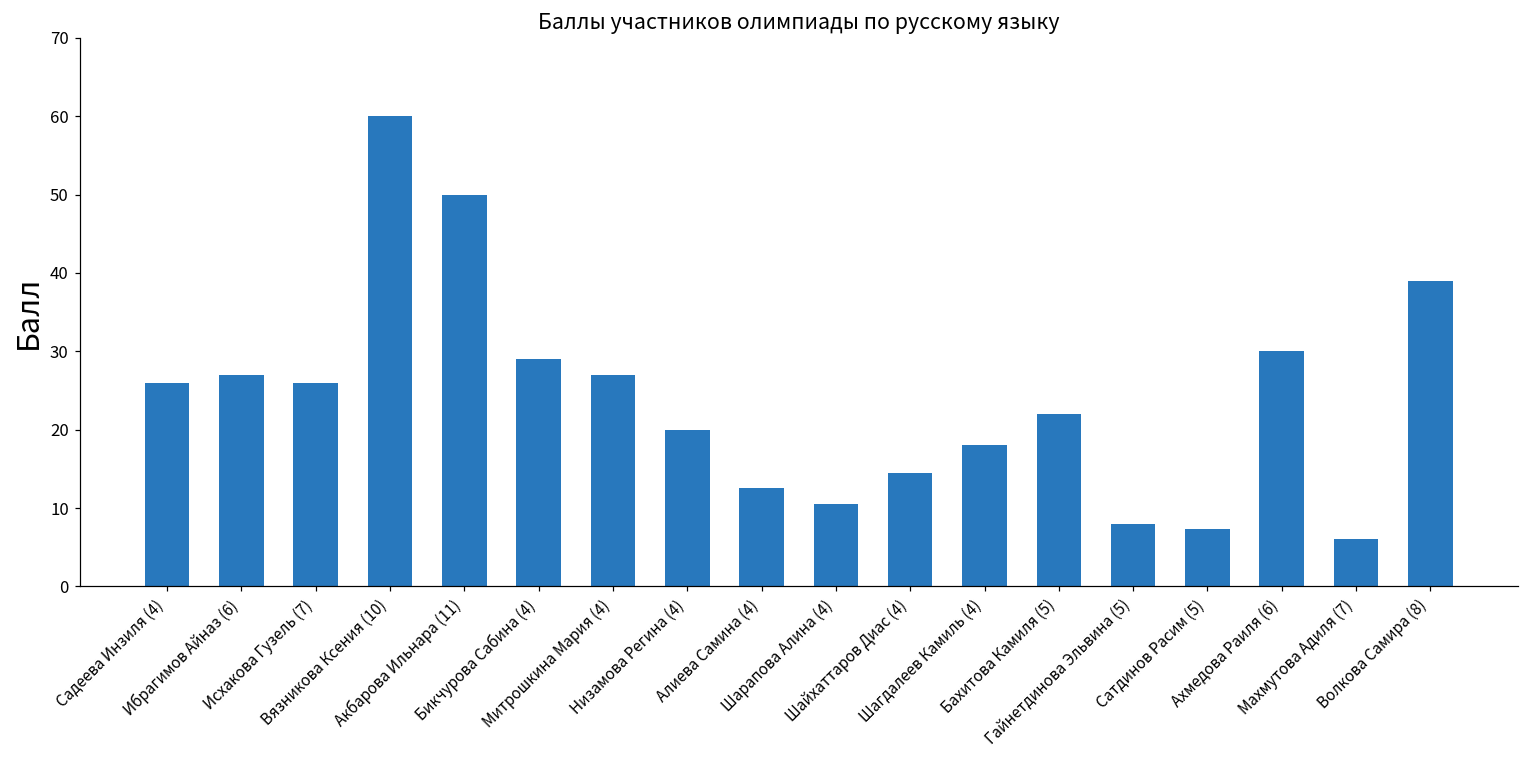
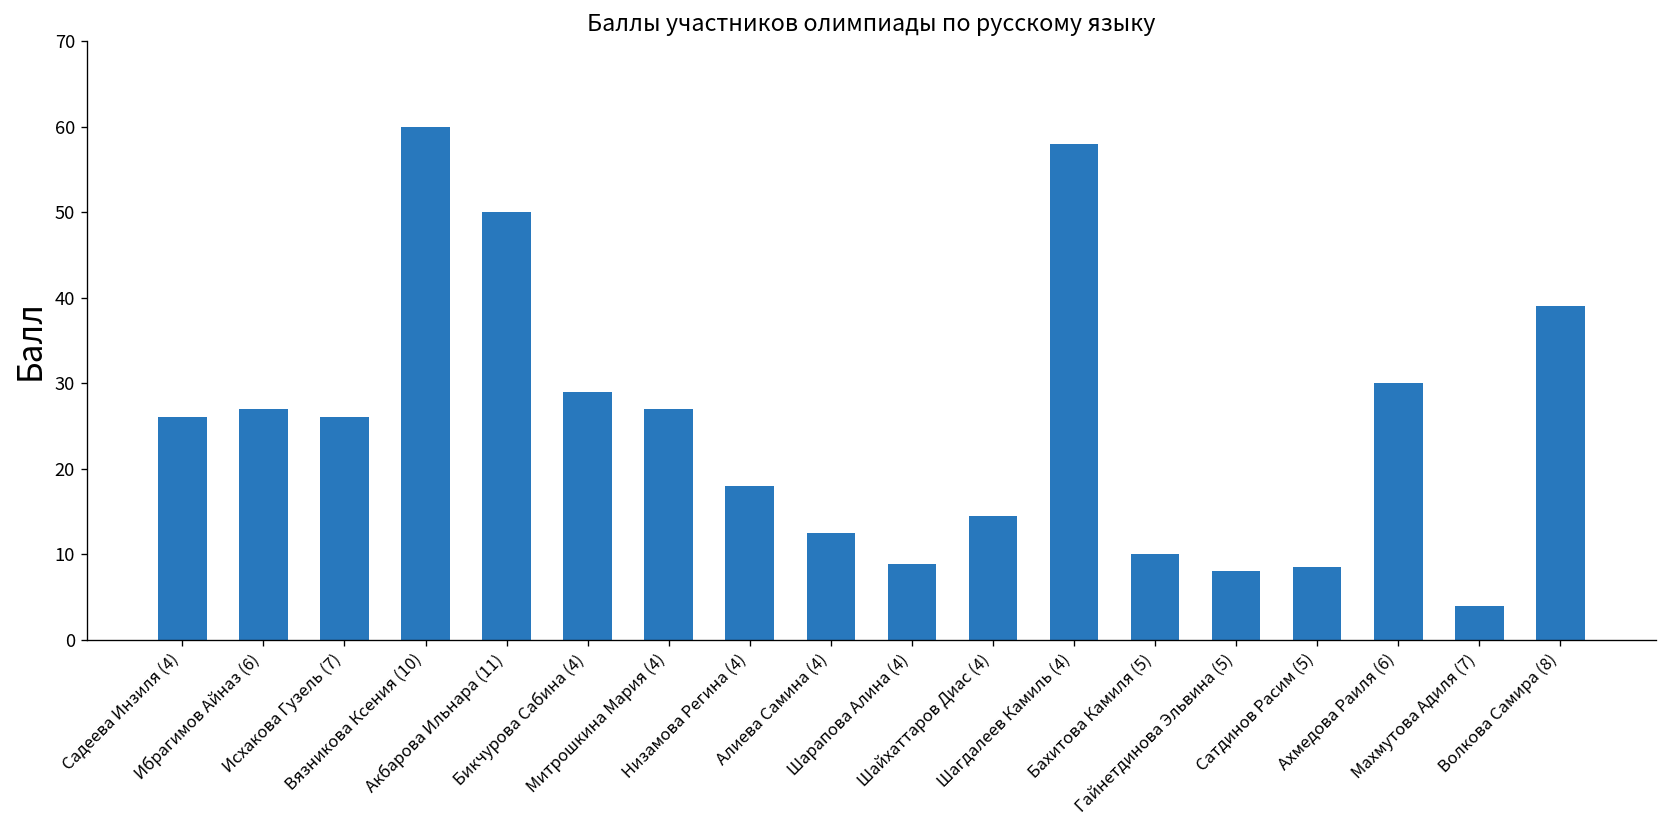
  {
    "Садеева Инзиля (4)": 26,
    "Ибрагимов Айназ (6)": 27,
    "Исхакова Гузель (7)": 26,
    "Вязникова Ксения (10)": 60,
    "Акбарова Ильнара (11)": 50,
    "Бикчурова Сабина (4)": 29,
    "Митрошкина Мария (4)": 27,
-   "Низамова Регина (4)": 20,
+   "Низамова Регина (4)": 18,
    "Алиева Самина (4)": 13,
-   "Шарапова Алина (4)": 11,
+   "Шарапова Алина (4)": 9,
    "Шайхаттаров Диас (4)": 15,
-   "Шагдалеев Камиль (4)": 18,
-   "Бахитова Камиля (5)": 22,
+   "Шагдалеев Камиль (4)": 58,
+   "Бахитова Камиля (5)": 10,
    "Гайнетдинова Эльвина (5)": 8,
-   "Сатдинов Расим (5)": 7,
+   "Сатдинов Расим (5)": 9,
    "Ахмедова Раиля (6)": 30,
-   "Махмутова Адиля (7)": 6,
+   "Махмутова Адиля (7)": 4,
    "Волкова Самира (8)": 39
  }
